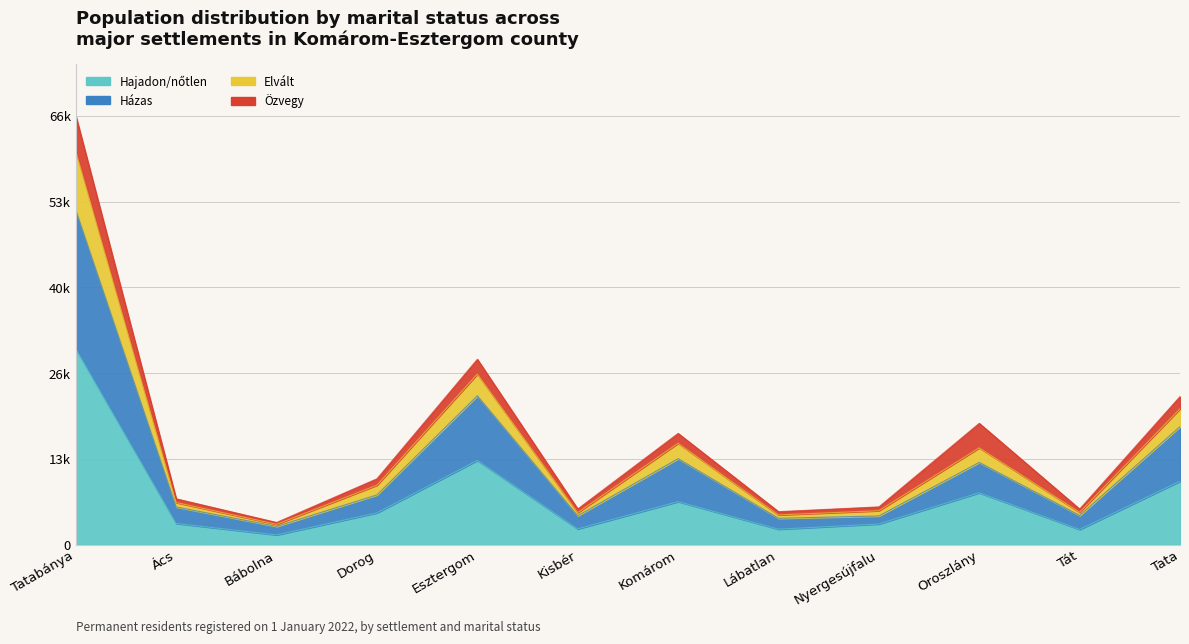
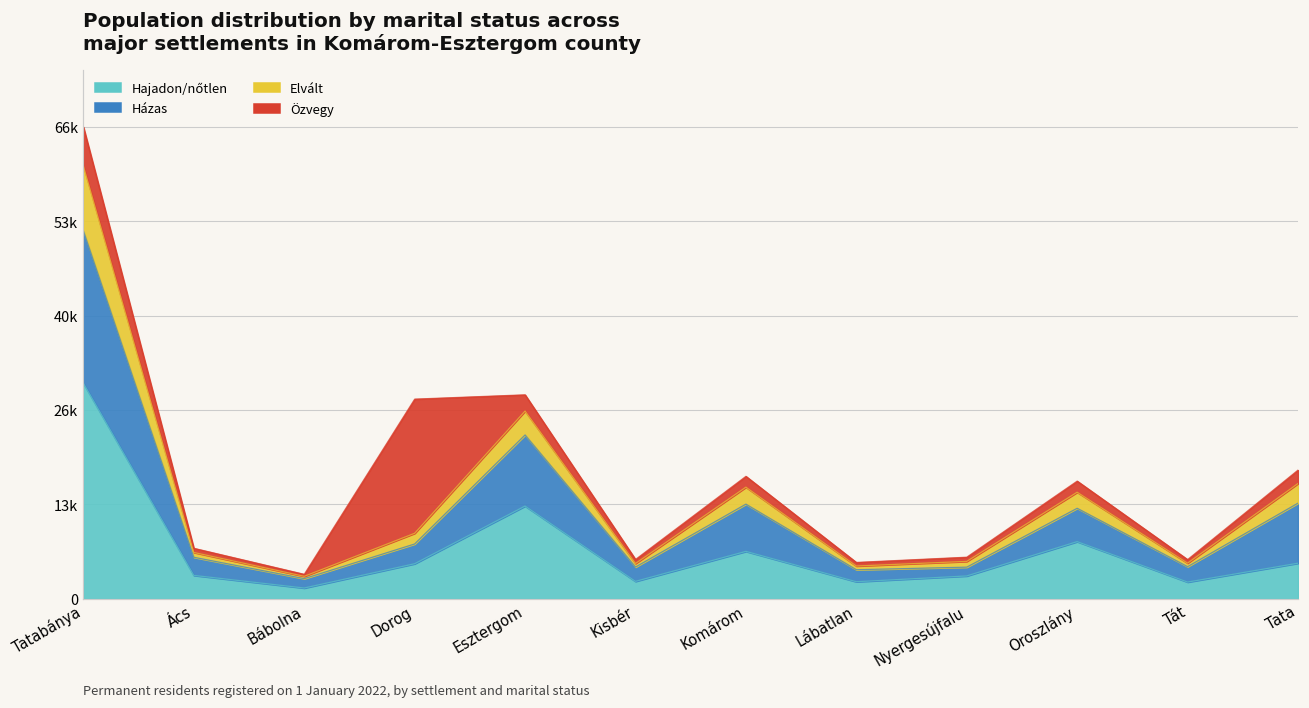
  {
    "Hajadon/nőtlen": {
      "Tatabánya": 30000,
      "Ács": 3000,
      "Bábolna": 1000,
      "Dorog": 5000,
      "Esztergom": 13000,
      "Kisbér": 2000,
      "Komárom": 7000,
      "Lábatlan": 2000,
      "Nyergesújfalu": 3000,
      "Oroszlány": 8000,
      "Tát": 2000,
-     "Tata": 10000
+     "Tata": 5000
    },
    "Házas": {
      "Tatabánya": 21000,
      "Ács": 3000,
      "Dorog": 3000,
      "Esztergom": 10000,
      "Kisbér": 2000,
      "Komárom": 7000,
      "Lábatlan": 2000,
      "Nyergesújfalu": 1000,
      "Oroszlány": 5000,
      "Tát": 2000,
      "Tata": 8000
    },
    "Elvált": {
      "Tatabánya": 9000,
      "Ács": 1000,
      "Dorog": 1000,
      "Esztergom": 3000,
      "Kisbér": 0,
      "Komárom": 2000,
      "Lábatlan": 1000,
      "Nyergesújfalu": 1000,
      "Oroszlány": 2000,
      "Tát": 0,
      "Tata": 3000
    },
    "Özvegy": {
      "Tatabánya": 5000,
      "Ács": 1000,
-     "Dorog": 1000,
+     "Dorog": 19000,
      "Esztergom": 2000,
      "Kisbér": 1000,
      "Komárom": 2000,
      "Lábatlan": 1000,
      "Nyergesújfalu": 1000,
-     "Oroszlány": 4000,
+     "Oroszlány": 2000,
      "Tát": 0,
      "Tata": 2000
    }
  }
